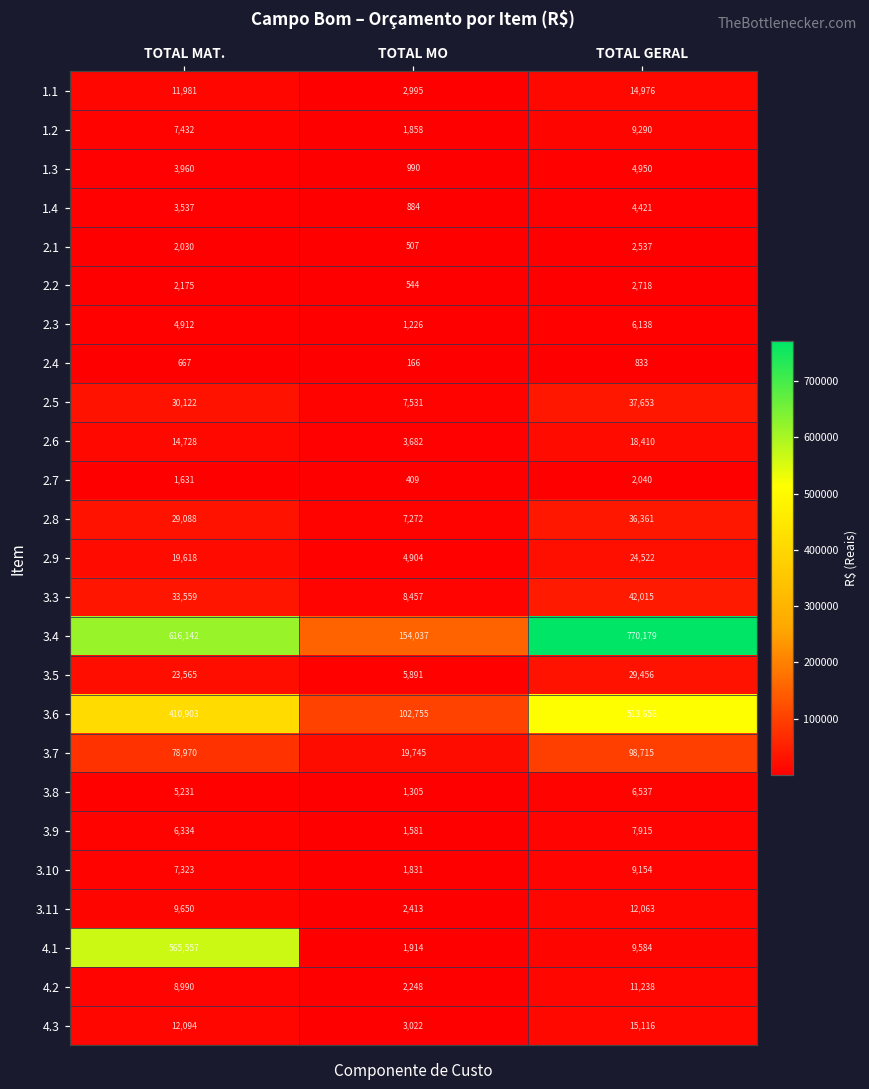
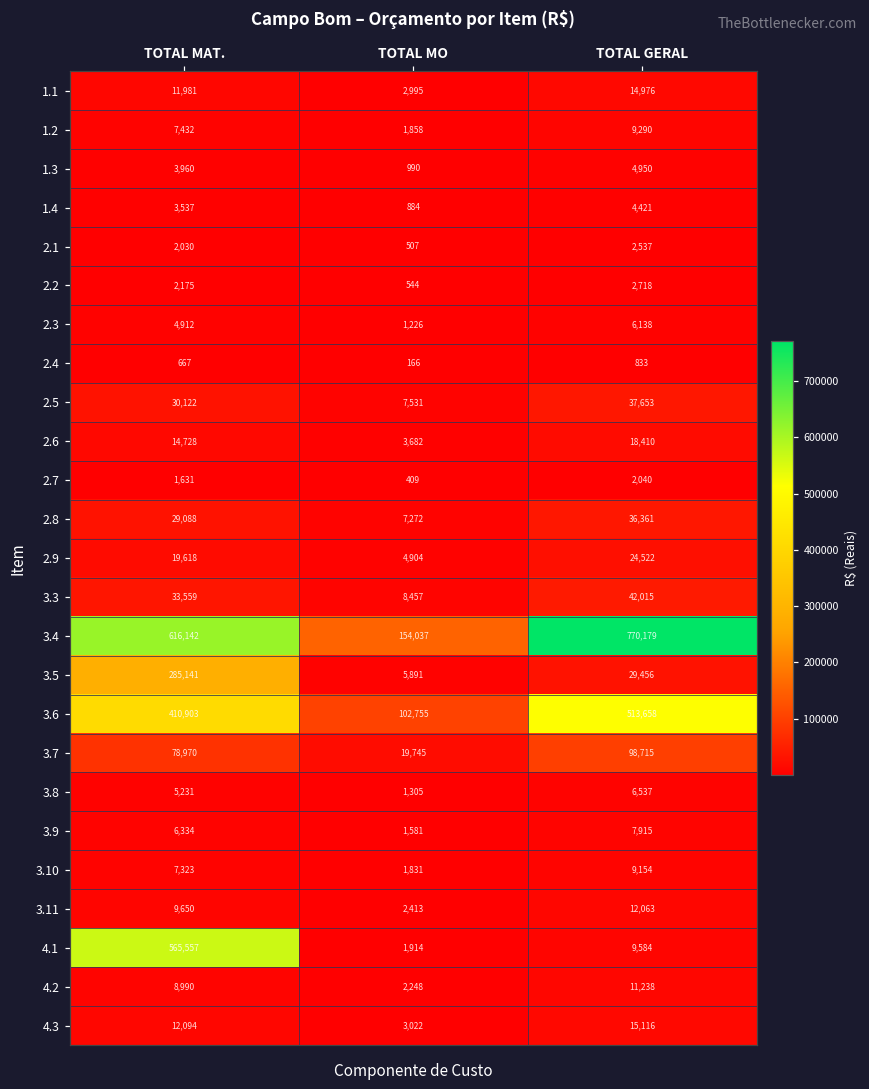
  {
    "1.1": {
      "TOTAL MAT.": "11,981",
      "TOTAL MO": "2,995",
      "TOTAL GERAL": "14,976"
    },
    "1.2": {
      "TOTAL MAT.": "7,432",
      "TOTAL MO": "1,858",
      "TOTAL GERAL": "9,290"
    },
    "1.3": {
      "TOTAL MAT.": "3,960",
      "TOTAL MO": "990",
      "TOTAL GERAL": "4,950"
    },
    "1.4": {
      "TOTAL MAT.": "3,537",
      "TOTAL MO": "884",
      "TOTAL GERAL": "4,421"
    },
    "2.1": {
      "TOTAL MAT.": "2,030",
      "TOTAL MO": "507",
      "TOTAL GERAL": "2,537"
    },
    "2.2": {
      "TOTAL MAT.": "2,175",
      "TOTAL MO": "544",
      "TOTAL GERAL": "2,718"
    },
    "2.3": {
      "TOTAL MAT.": "4,912",
      "TOTAL MO": "1,226",
      "TOTAL GERAL": "6,138"
    },
    "2.4": {
      "TOTAL MAT.": "667",
      "TOTAL MO": "166",
      "TOTAL GERAL": "833"
    },
    "2.5": {
      "TOTAL MAT.": "30,122",
      "TOTAL MO": "7,531",
      "TOTAL GERAL": "37,653"
    },
    "2.6": {
      "TOTAL MAT.": "14,728",
      "TOTAL MO": "3,682",
      "TOTAL GERAL": "18,410"
    },
    "2.7": {
      "TOTAL MAT.": "1,631",
      "TOTAL MO": "409",
      "TOTAL GERAL": "2,040"
    },
    "2.8": {
      "TOTAL MAT.": "29,088",
      "TOTAL MO": "7,272",
      "TOTAL GERAL": "36,361"
    },
    "2.9": {
      "TOTAL MAT.": "19,618",
      "TOTAL MO": "4,904",
      "TOTAL GERAL": "24,522"
    },
    "3.3": {
      "TOTAL MAT.": "33,559",
      "TOTAL MO": "8,457",
      "TOTAL GERAL": "42,015"
    },
    "3.4": {
      "TOTAL MAT.": "616,142",
      "TOTAL MO": "154,037",
      "TOTAL GERAL": "770,179"
    },
    "3.5": {
-     "TOTAL MAT.": "23,565",
+     "TOTAL MAT.": "285,141",
      "TOTAL MO": "5,891",
      "TOTAL GERAL": "29,456"
    },
    "3.6": {
      "TOTAL MAT.": "410,903",
      "TOTAL MO": "102,755",
      "TOTAL GERAL": "513,658"
    },
    "3.7": {
      "TOTAL MAT.": "78,970",
      "TOTAL MO": "19,745",
      "TOTAL GERAL": "98,715"
    },
    "3.8": {
      "TOTAL MAT.": "5,231",
      "TOTAL MO": "1,305",
      "TOTAL GERAL": "6,537"
    },
    "3.9": {
      "TOTAL MAT.": "6,334",
      "TOTAL MO": "1,581",
      "TOTAL GERAL": "7,915"
    },
    "3.10": {
      "TOTAL MAT.": "7,323",
      "TOTAL MO": "1,831",
      "TOTAL GERAL": "9,154"
    },
    "3.11": {
      "TOTAL MAT.": "9,650",
      "TOTAL MO": "2,413",
      "TOTAL GERAL": "12,063"
    },
    "4.1": {
      "TOTAL MAT.": "565,557",
      "TOTAL MO": "1,914",
      "TOTAL GERAL": "9,584"
    },
    "4.2": {
      "TOTAL MAT.": "8,990",
      "TOTAL MO": "2,248",
      "TOTAL GERAL": "11,238"
    },
    "4.3": {
      "TOTAL MAT.": "12,094",
      "TOTAL MO": "3,022",
      "TOTAL GERAL": "15,116"
    }
  }
